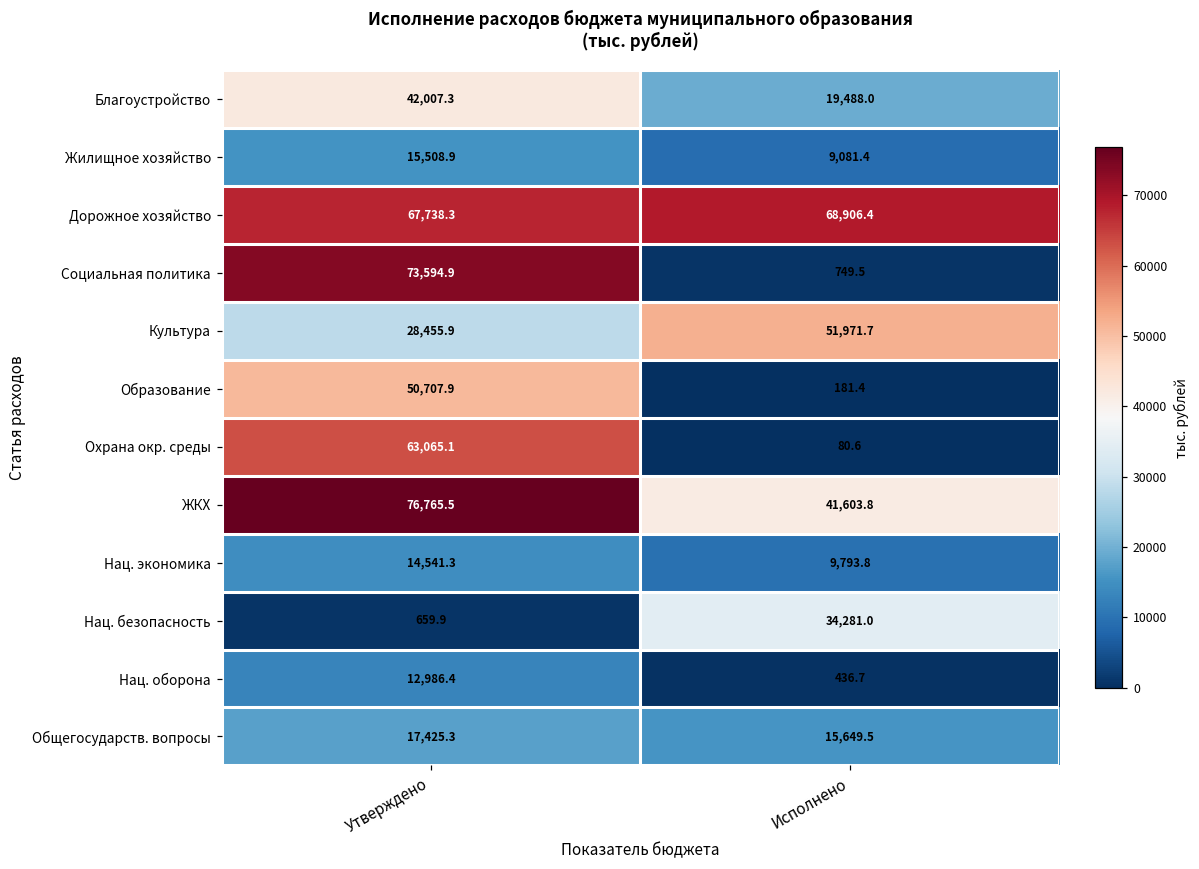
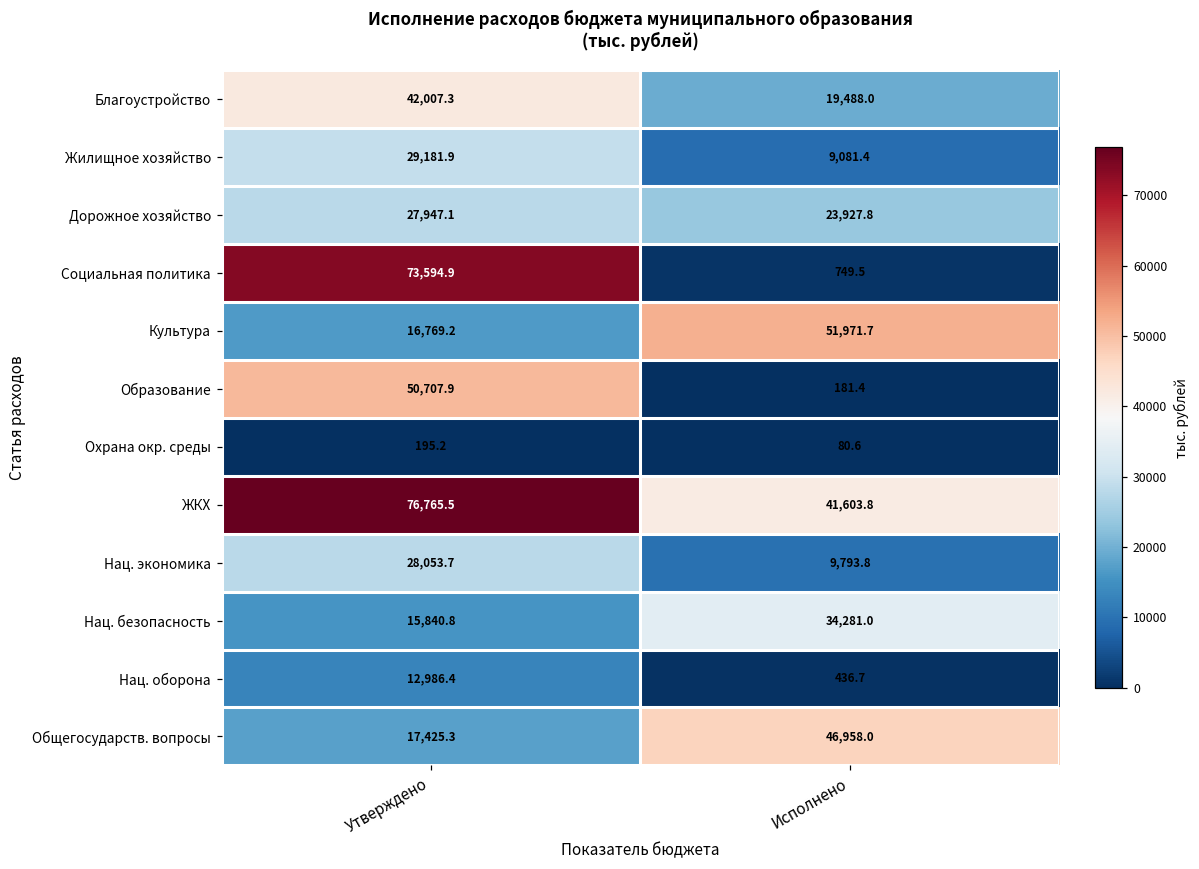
  {
    "Благоустройство": {
      "Утверждено": "42,007.3",
      "Исполнено": "19,488.0"
    },
    "Жилищное хозяйство": {
-     "Утверждено": "15,508.9",
+     "Утверждено": "29,181.9",
      "Исполнено": "9,081.4"
    },
    "Дорожное хозяйство": {
-     "Утверждено": "67,738.3",
-     "Исполнено": "68,906.4"
+     "Утверждено": "27,947.1",
+     "Исполнено": "23,927.8"
    },
    "Социальная политика": {
      "Утверждено": "73,594.9",
      "Исполнено": "749.5"
    },
    "Культура": {
-     "Утверждено": "28,455.9",
+     "Утверждено": "16,769.2",
      "Исполнено": "51,971.7"
    },
    "Образование": {
      "Утверждено": "50,707.9",
      "Исполнено": "181.4"
    },
    "Охрана окр. среды": {
-     "Утверждено": "63,065.1",
+     "Утверждено": "195.2",
      "Исполнено": "80.6"
    },
    "ЖКХ": {
      "Утверждено": "76,765.5",
      "Исполнено": "41,603.8"
    },
    "Нац. экономика": {
-     "Утверждено": "14,541.3",
+     "Утверждено": "28,053.7",
      "Исполнено": "9,793.8"
    },
    "Нац. безопасность": {
-     "Утверждено": "659.9",
+     "Утверждено": "15,840.8",
      "Исполнено": "34,281.0"
    },
    "Нац. оборона": {
      "Утверждено": "12,986.4",
      "Исполнено": "436.7"
    },
    "Общегосударств. вопросы": {
      "Утверждено": "17,425.3",
-     "Исполнено": "15,649.5"
+     "Исполнено": "46,958.0"
    }
  }
